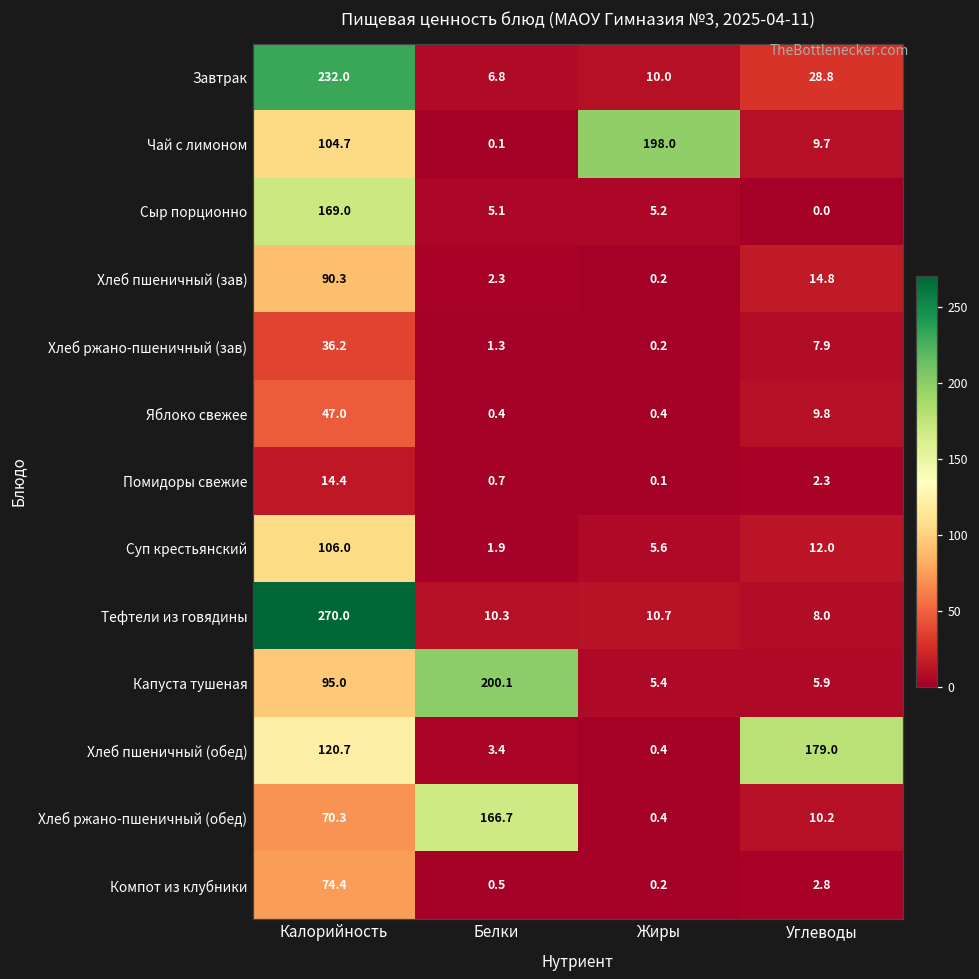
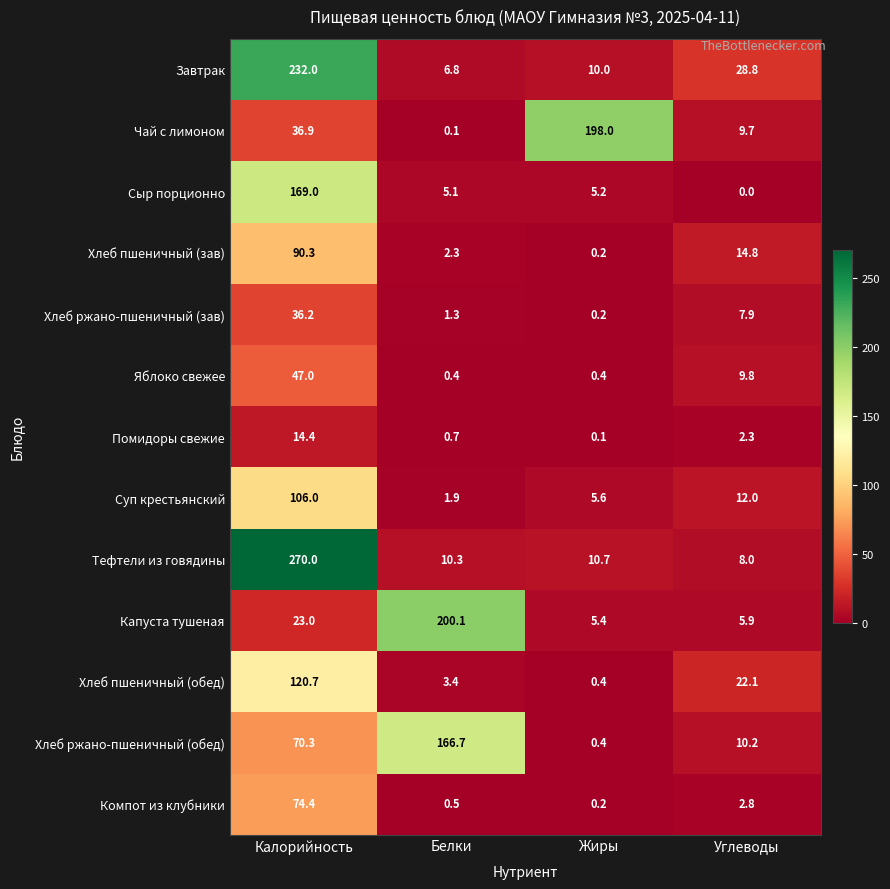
  {
    "Завтрак": {
      "Калорийность": 232.0,
      "Белки": 6.8,
      "Жиры": 10.0
    },
    "Чай с лимоном": {
-     "Калорийность": 104.7,
+     "Калорийность": 36.9,
      "Белки": 0.1,
      "Жиры": 198.0,
      "Углеводы": 9.7
    },
    "Сыр порционно": {
      "Калорийность": 169.0,
      "Белки": 5.1,
      "Жиры": 5.2,
      "Углеводы": 0.0
    },
    "Хлеб пшеничный (зав)": {
      "Калорийность": 90.3,
      "Белки": 2.3,
      "Жиры": 0.2,
      "Углеводы": 14.8
    },
    "Хлеб ржано-пшеничный (зав)": {
      "Калорийность": 36.2,
      "Белки": 1.3,
      "Жиры": 0.2,
      "Углеводы": 7.9
    },
    "Яблоко свежее": {
      "Калорийность": 47.0,
      "Белки": 0.4,
      "Жиры": 0.4,
      "Углеводы": 9.8
    },
    "Помидоры свежие": {
      "Калорийность": 14.4,
      "Белки": 0.7,
      "Жиры": 0.1,
      "Углеводы": 2.3
    },
    "Суп крестьянский": {
      "Калорийность": 106.0,
      "Белки": 1.9,
      "Жиры": 5.6,
      "Углеводы": 12.0
    },
    "Тефтели из говядины": {
      "Калорийность": 270.0,
      "Белки": 10.3,
      "Жиры": 10.7,
      "Углеводы": 8.0
    },
    "Капуста тушеная": {
-     "Калорийность": 95.0,
+     "Калорийность": 23.0,
      "Белки": 200.1,
      "Жиры": 5.4,
      "Углеводы": 5.9
    },
    "Хлеб пшеничный (обед)": {
      "Калорийность": 120.7,
      "Белки": 3.4,
      "Жиры": 0.4,
-     "Углеводы": 179.0
+     "Углеводы": 22.1
    },
    "Хлеб ржано-пшеничный (обед)": {
      "Калорийность": 70.3,
      "Белки": 166.7,
      "Жиры": 0.4,
      "Углеводы": 10.2
    },
    "Компот из клубники": {
      "Калорийность": 74.4,
      "Белки": 0.5,
      "Жиры": 0.2,
      "Углеводы": 2.8
    }
  }
